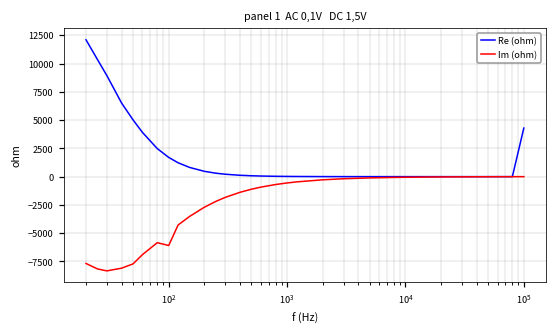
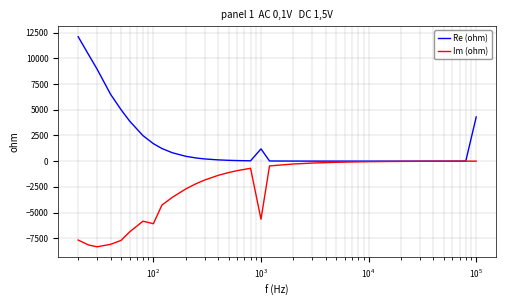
  {
    "Re (ohm)": {
      "10^2": 1700,
-     "10^3": 0,
+     "10^3": 1200,
      "10^5": 4300
    },
    "Im (ohm)": {
      "10^2": -6100,
-     "10^3": -600,
+     "10^3": -5600,
      "10^5": 0
    }
  }
